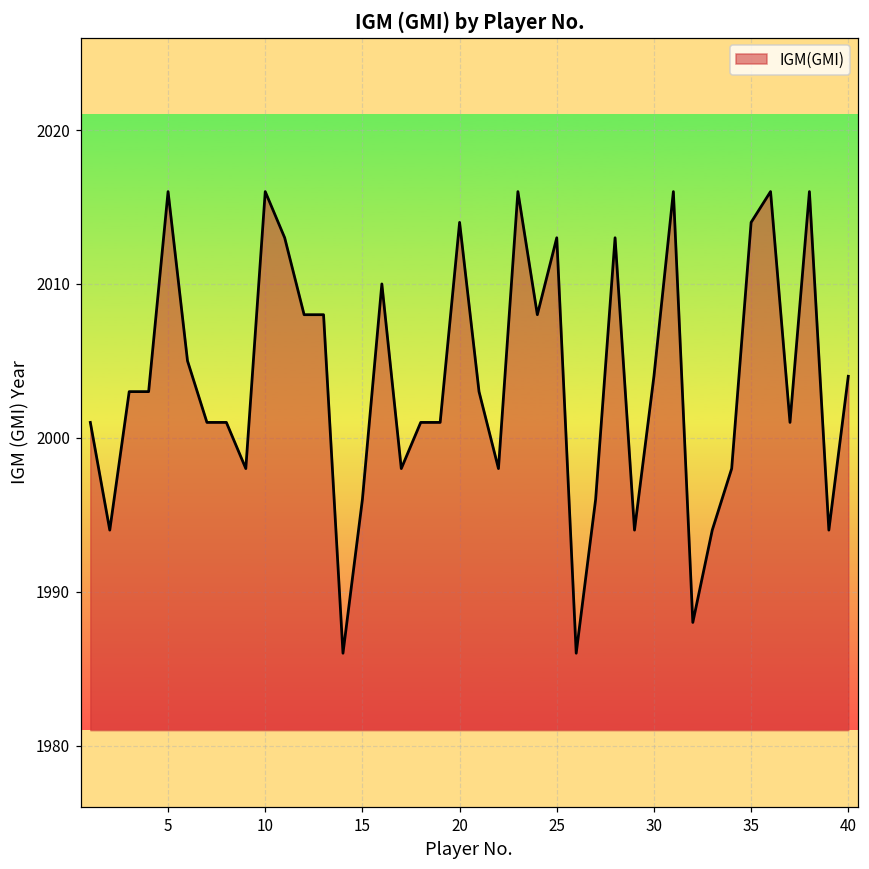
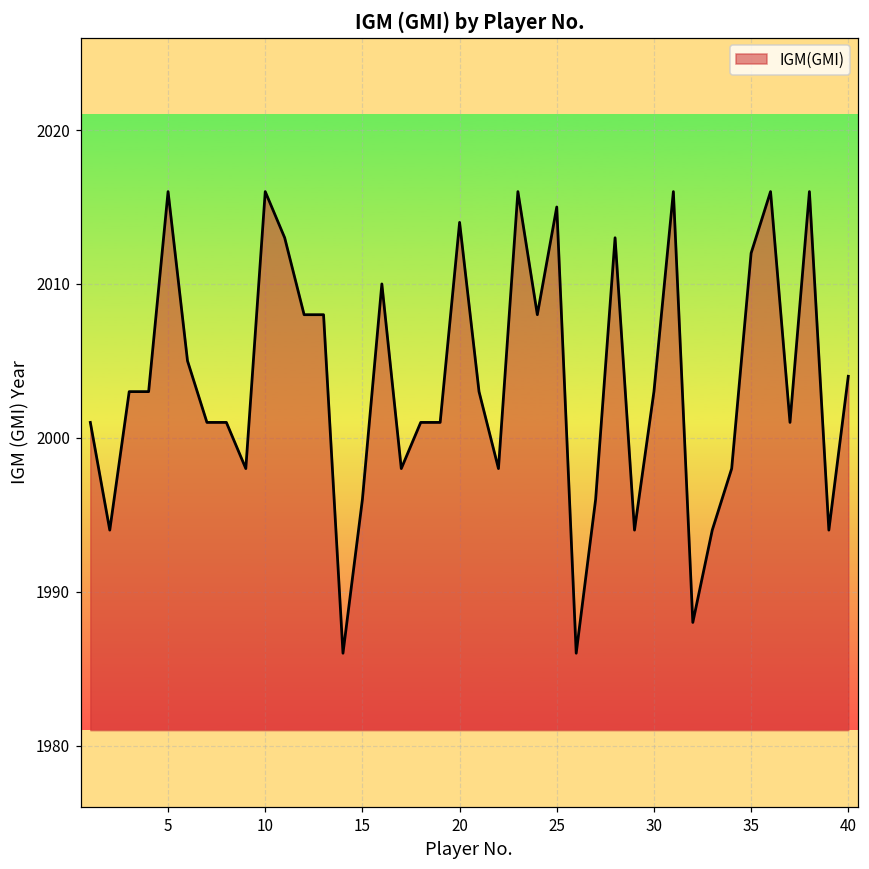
  {
    "5": 2016,
    "10": 2016,
    "15": 1996,
    "20": 2014,
-   "25": 2013,
-   "30": 2004,
-   "35": 2014,
+   "25": 2015,
+   "30": 2003,
+   "35": 2012,
    "40": 2004
  }
